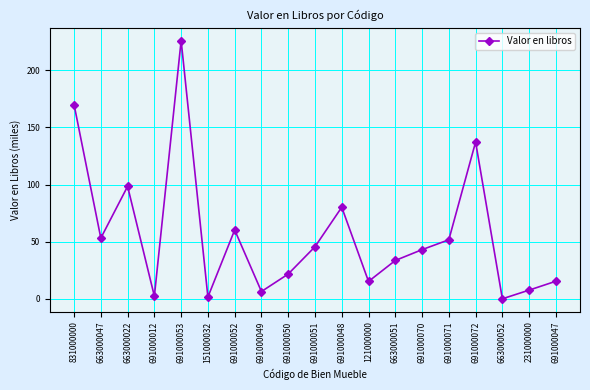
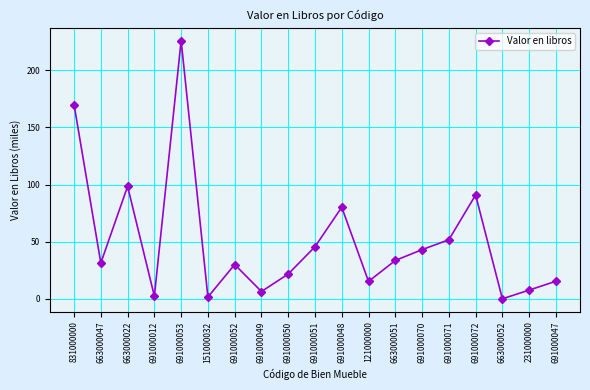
  {
    "831000000": 170,
-   "663000047": 53,
+   "663000047": 31,
    "663000022": 98,
    "691000012": 2,
    "691000053": 226,
    "151000032": 2,
-   "691000052": 60,
+   "691000052": 30,
    "691000049": 6,
    "691000050": 22,
    "691000051": 46,
    "691000048": 80,
    "121000000": 15,
    "663000051": 34,
    "691000070": 43,
    "691000071": 52,
-   "691000072": 137,
+   "691000072": 91,
    "663000052": 0,
    "231000000": 8,
    "691000047": 15
  }
